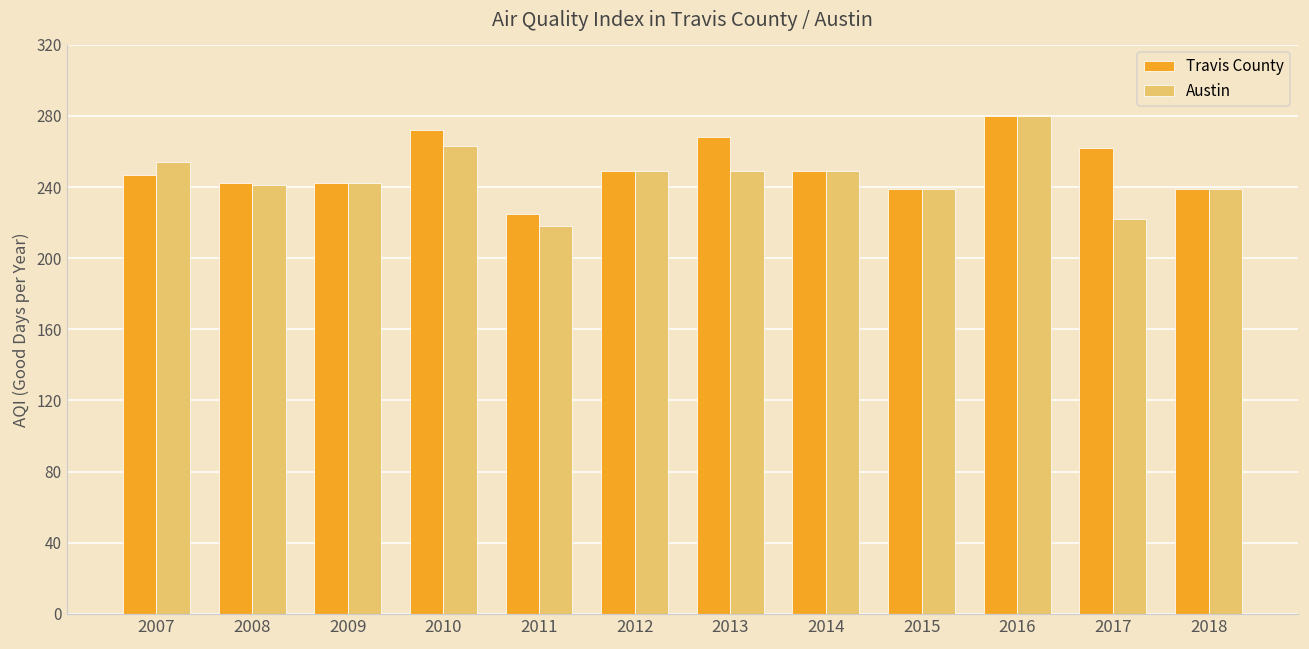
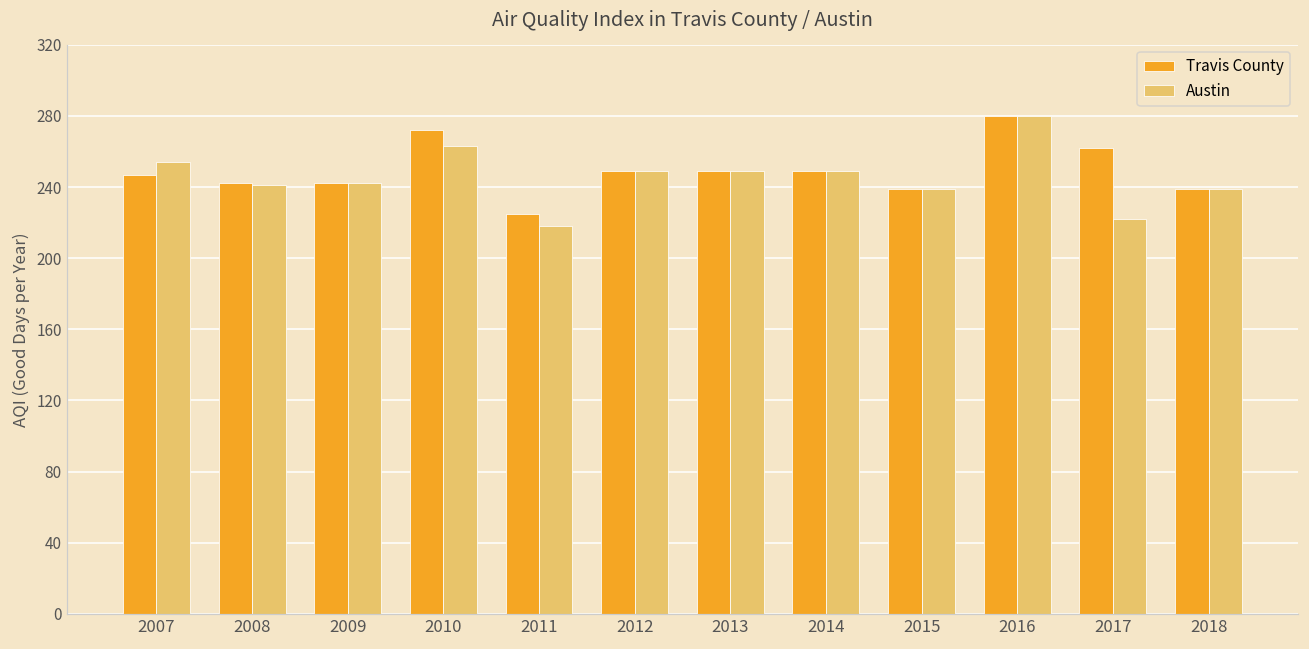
  {
    "Travis County": {
      "2007": 247,
      "2008": 242,
      "2009": 242,
      "2010": 272,
      "2011": 225,
      "2012": 249,
-     "2013": 268,
+     "2013": 249,
      "2014": 249,
      "2015": 239,
      "2016": 280,
      "2017": 262,
      "2018": 239
    },
    "Austin": {
      "2007": 254,
      "2008": 241,
      "2009": 242,
      "2010": 263,
      "2011": 218,
      "2012": 249,
      "2013": 249,
      "2014": 249,
      "2015": 239,
      "2016": 280,
      "2017": 222,
      "2018": 239
    }
  }
